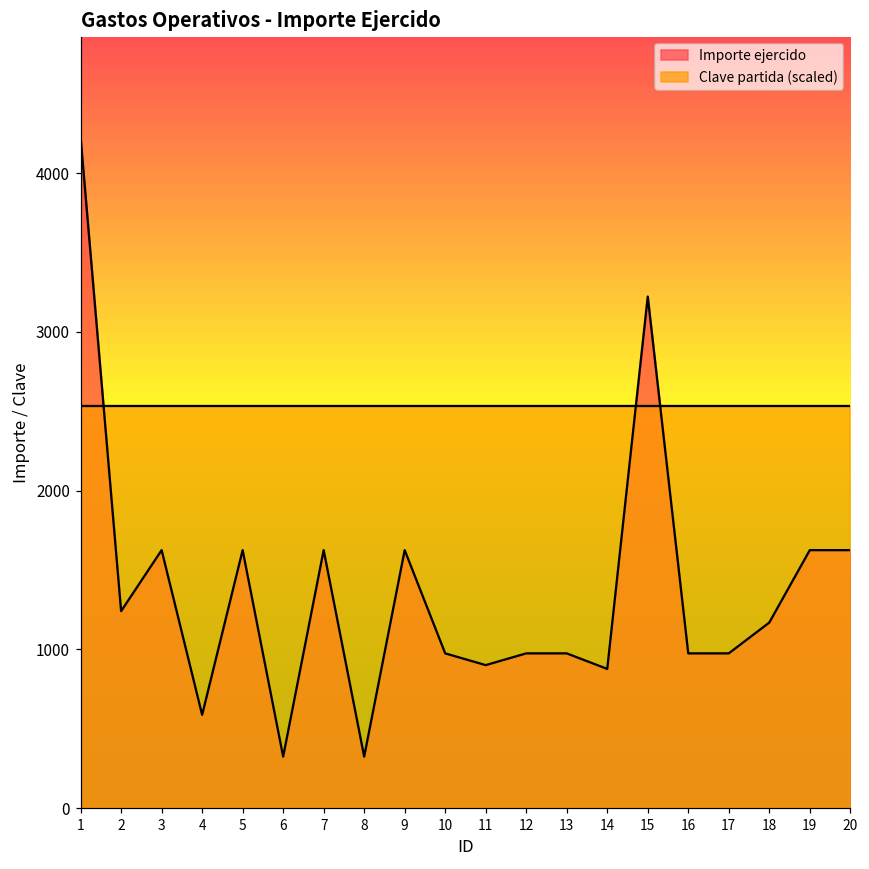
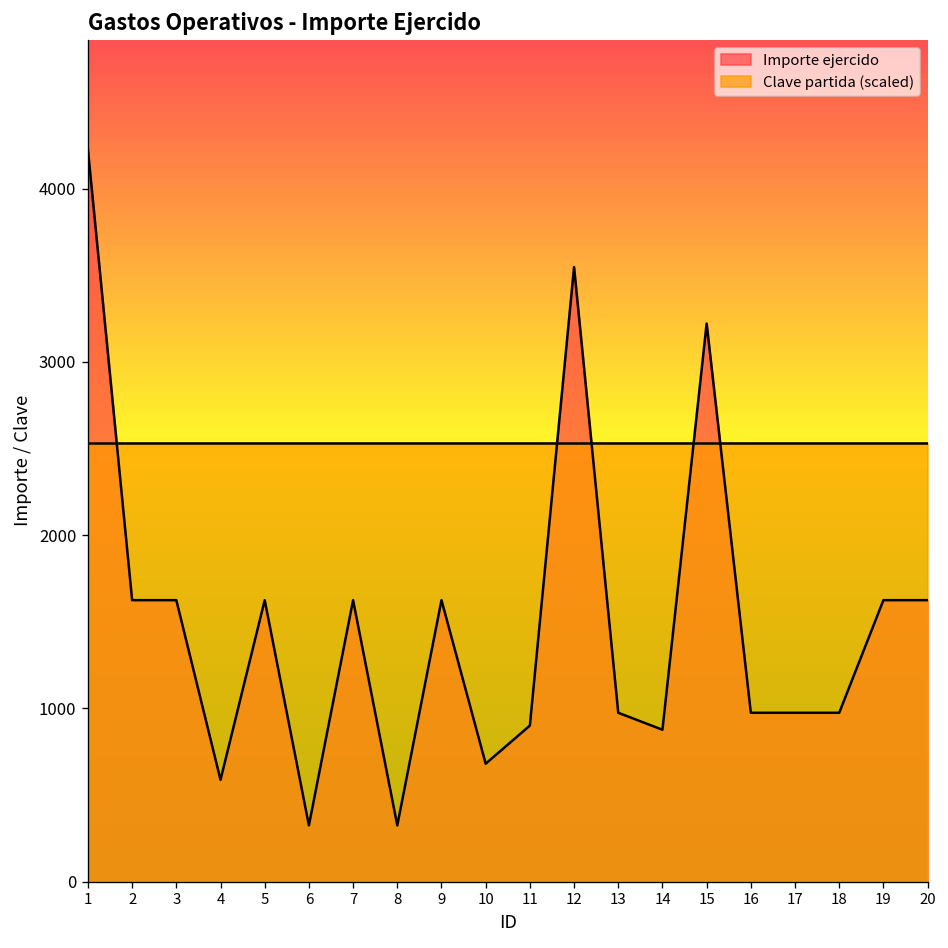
  {
    "Importe ejercido": {
      "1": 4230,
-     "2": 1240,
+     "2": 1630,
      "3": 1630,
      "4": 590,
      "5": 1630,
      "6": 330,
      "7": 1630,
      "8": 330,
      "9": 1630,
-     "10": 980,
+     "10": 680,
      "11": 900,
-     "12": 980,
+     "12": 3550,
      "13": 980,
      "14": 880,
      "15": 3220,
      "16": 980,
      "17": 980,
-     "18": 1170,
+     "18": 980,
      "19": 1630,
      "20": 1630
    },
    "Clave partida (scaled)": {
      "1": 2540,
      "2": 2540,
      "3": 2540,
      "4": 2540,
      "5": 2540,
      "6": 2540,
      "7": 2540,
      "8": 2540,
      "9": 2540,
      "10": 2540,
      "11": 2540,
      "12": 2540,
      "13": 2540,
      "14": 2540,
      "15": 2540,
      "16": 2540,
      "17": 2540,
      "18": 2540,
      "19": 2540,
      "20": 2540
    }
  }
